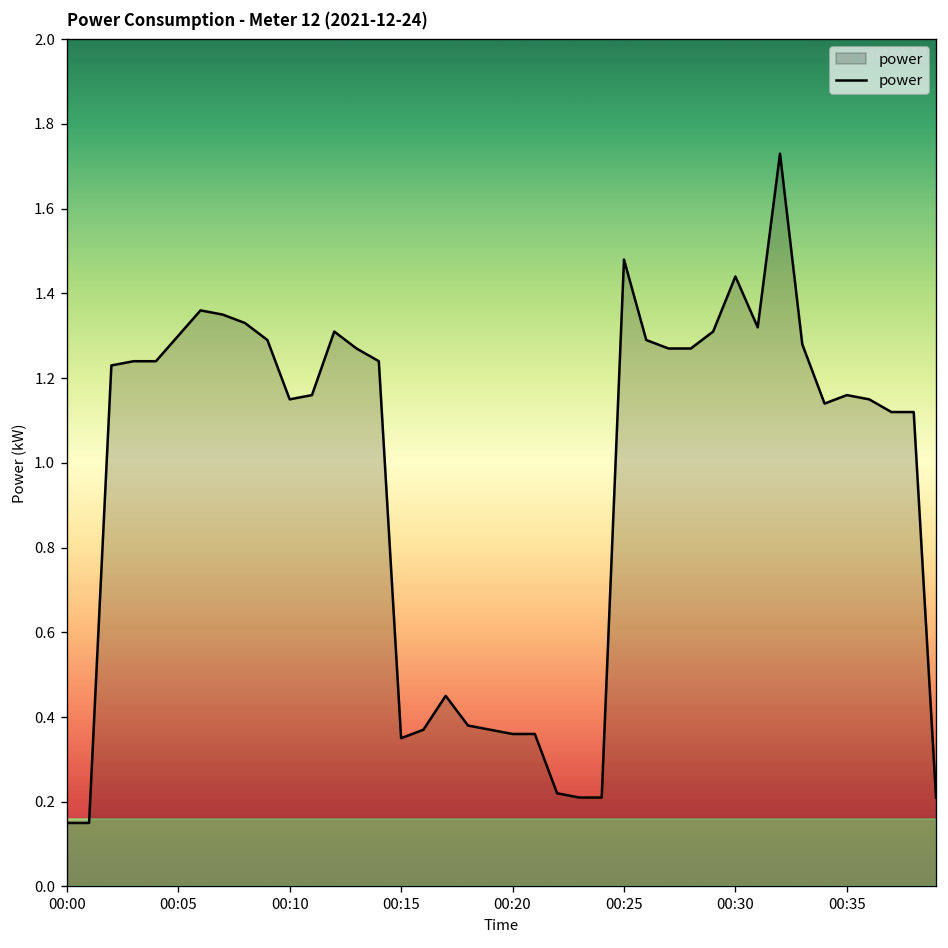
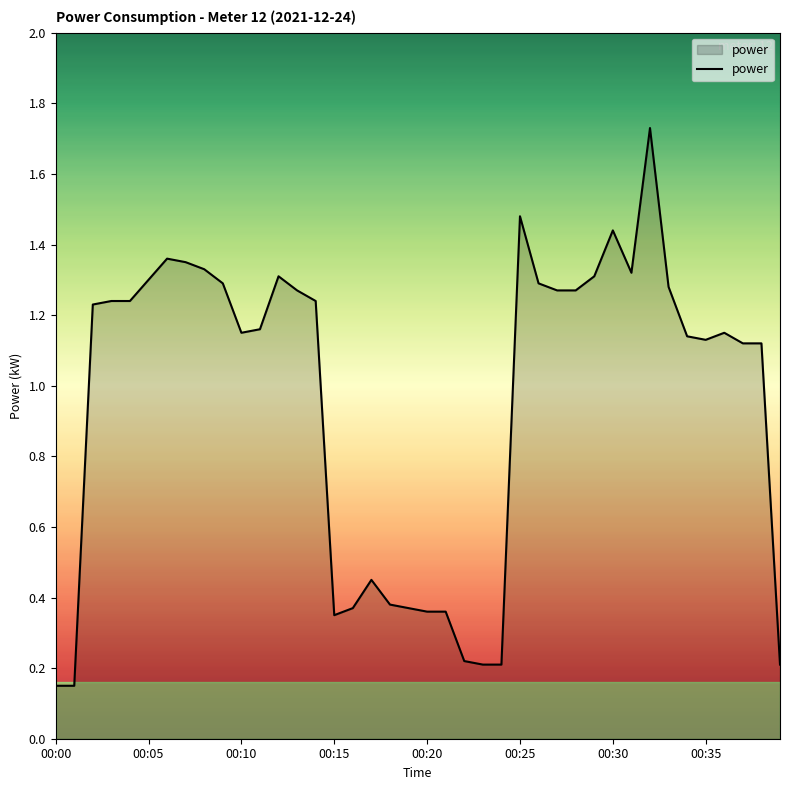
  {
    "00:05": 1.30,
    "00:10": 1.15,
    "00:15": 0.35,
    "00:20": 0.36,
    "00:25": 1.48,
    "00:30": 1.44,
-   "00:35": 1.16
+   "00:35": 1.13
  }
